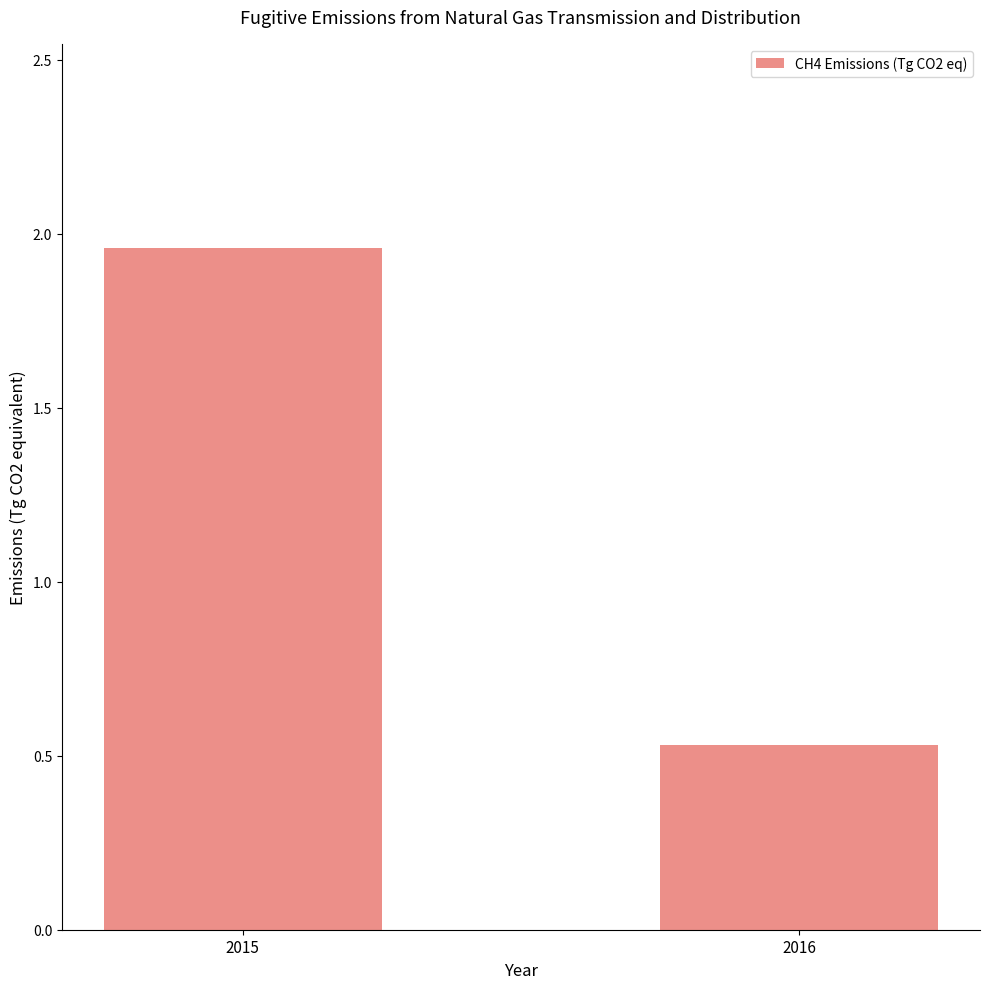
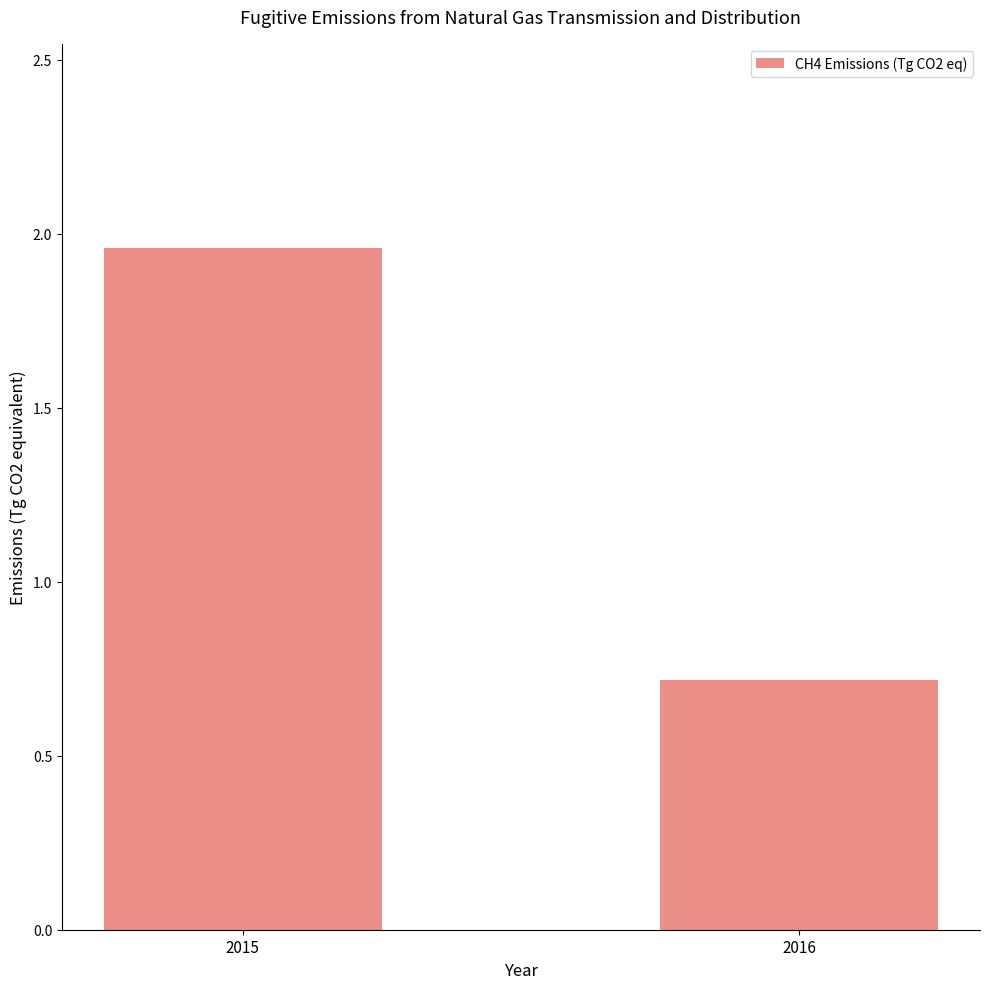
  {
    "2015": 1.96,
-   "2016": 0.53
+   "2016": 0.72
  }
